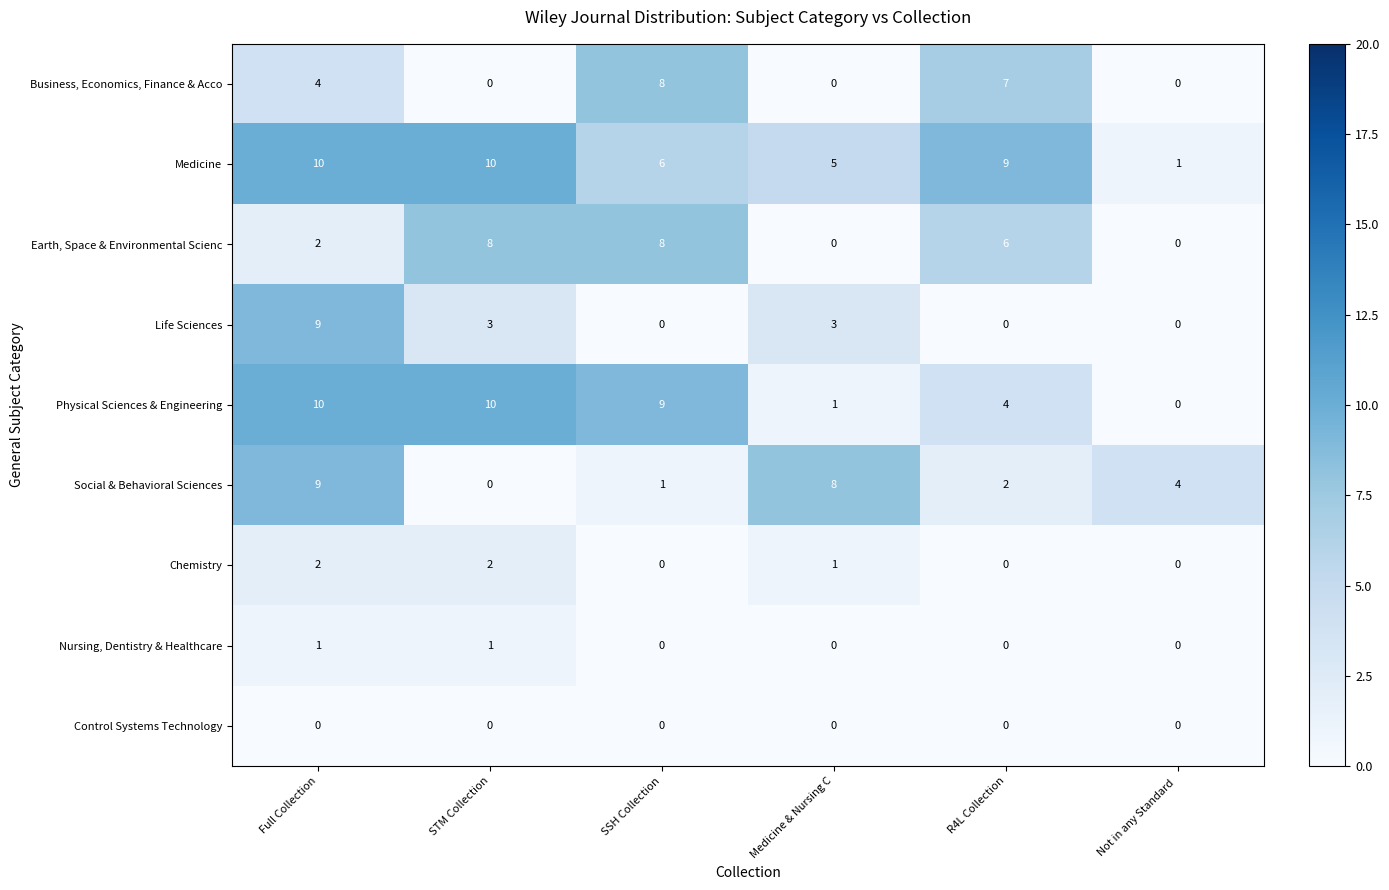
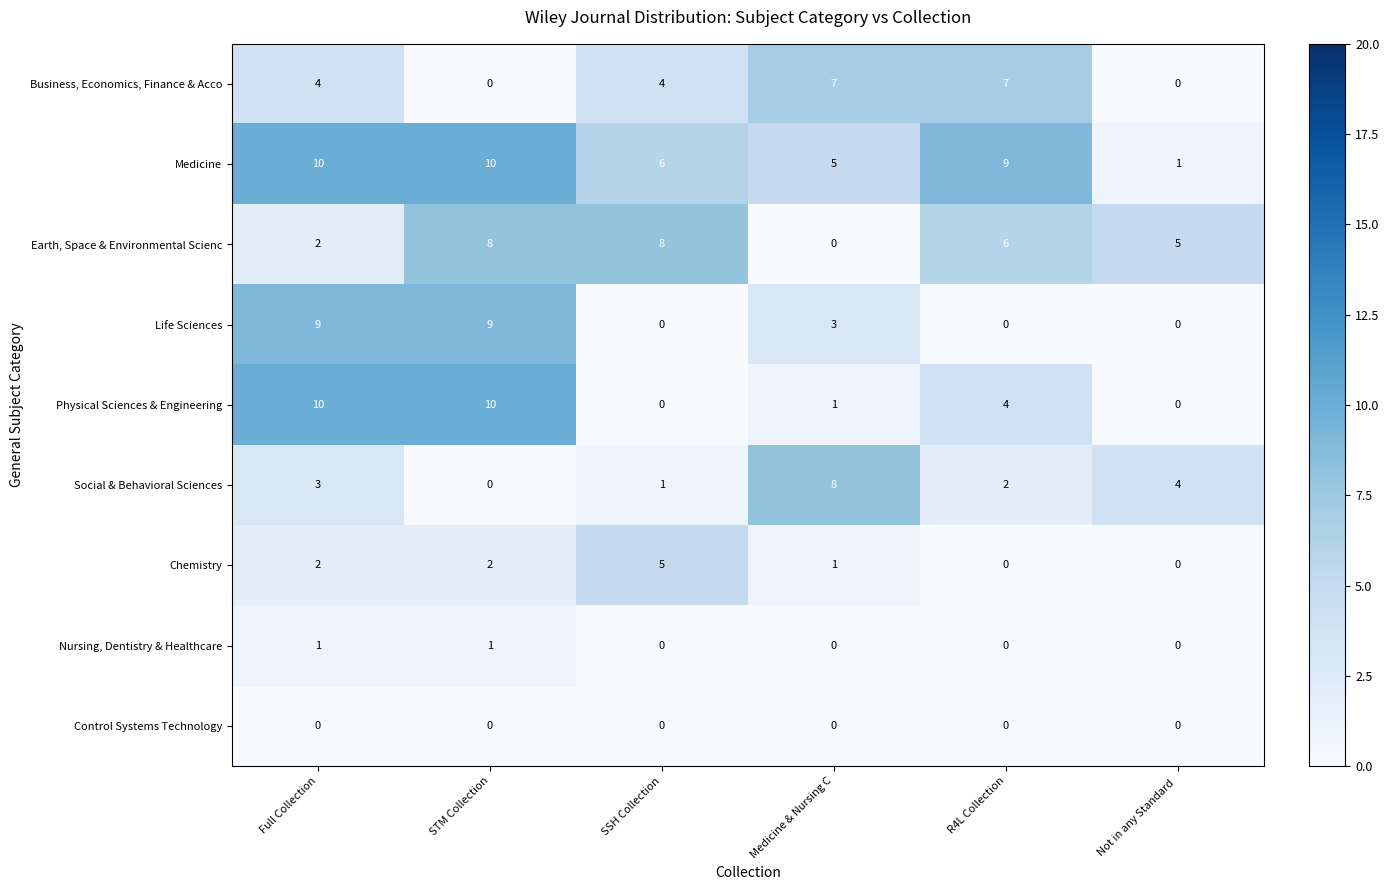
  {
    "Business, Economics, Finance & Acco": {
      "Full Collection": 4,
      "STM Collection": 0,
-     "SSH Collection": 8,
-     "Medicine & Nursing C": 0,
+     "SSH Collection": 4,
+     "Medicine & Nursing C": 7,
      "R4L Collection": 7,
      "Not in any Standard": 0
    },
    "Medicine": {
      "Full Collection": 10,
      "STM Collection": 10,
      "SSH Collection": 6,
      "Medicine & Nursing C": 5,
      "R4L Collection": 9,
      "Not in any Standard": 1
    },
    "Earth, Space & Environmental Scienc": {
      "Full Collection": 2,
      "STM Collection": 8,
      "SSH Collection": 8,
      "Medicine & Nursing C": 0,
      "R4L Collection": 6,
-     "Not in any Standard": 0
+     "Not in any Standard": 5
    },
    "Life Sciences": {
      "Full Collection": 9,
-     "STM Collection": 3,
+     "STM Collection": 9,
      "SSH Collection": 0,
      "Medicine & Nursing C": 3,
      "R4L Collection": 0,
      "Not in any Standard": 0
    },
    "Physical Sciences & Engineering": {
      "Full Collection": 10,
      "STM Collection": 10,
-     "SSH Collection": 9,
+     "SSH Collection": 0,
      "Medicine & Nursing C": 1,
      "R4L Collection": 4,
      "Not in any Standard": 0
    },
    "Social & Behavioral Sciences": {
-     "Full Collection": 9,
+     "Full Collection": 3,
      "STM Collection": 0,
      "SSH Collection": 1,
      "Medicine & Nursing C": 8,
      "R4L Collection": 2,
      "Not in any Standard": 4
    },
    "Chemistry": {
      "Full Collection": 2,
      "STM Collection": 2,
-     "SSH Collection": 0,
+     "SSH Collection": 5,
      "Medicine & Nursing C": 1,
      "R4L Collection": 0,
      "Not in any Standard": 0
    },
    "Nursing, Dentistry & Healthcare": {
      "Full Collection": 1,
      "STM Collection": 1,
      "SSH Collection": 0,
      "Medicine & Nursing C": 0,
      "R4L Collection": 0,
      "Not in any Standard": 0
    },
    "Control Systems Technology": {
      "Full Collection": 0,
      "STM Collection": 0,
      "SSH Collection": 0,
      "Medicine & Nursing C": 0,
      "R4L Collection": 0,
      "Not in any Standard": 0
    }
  }
